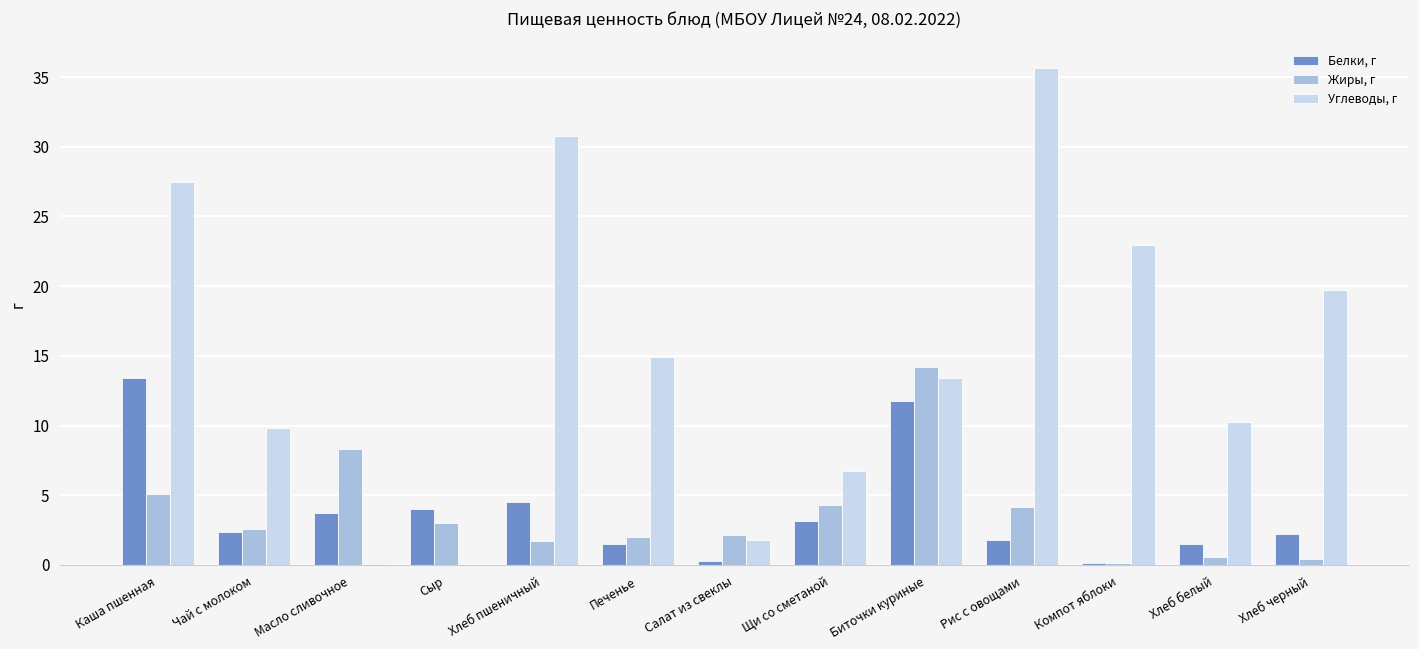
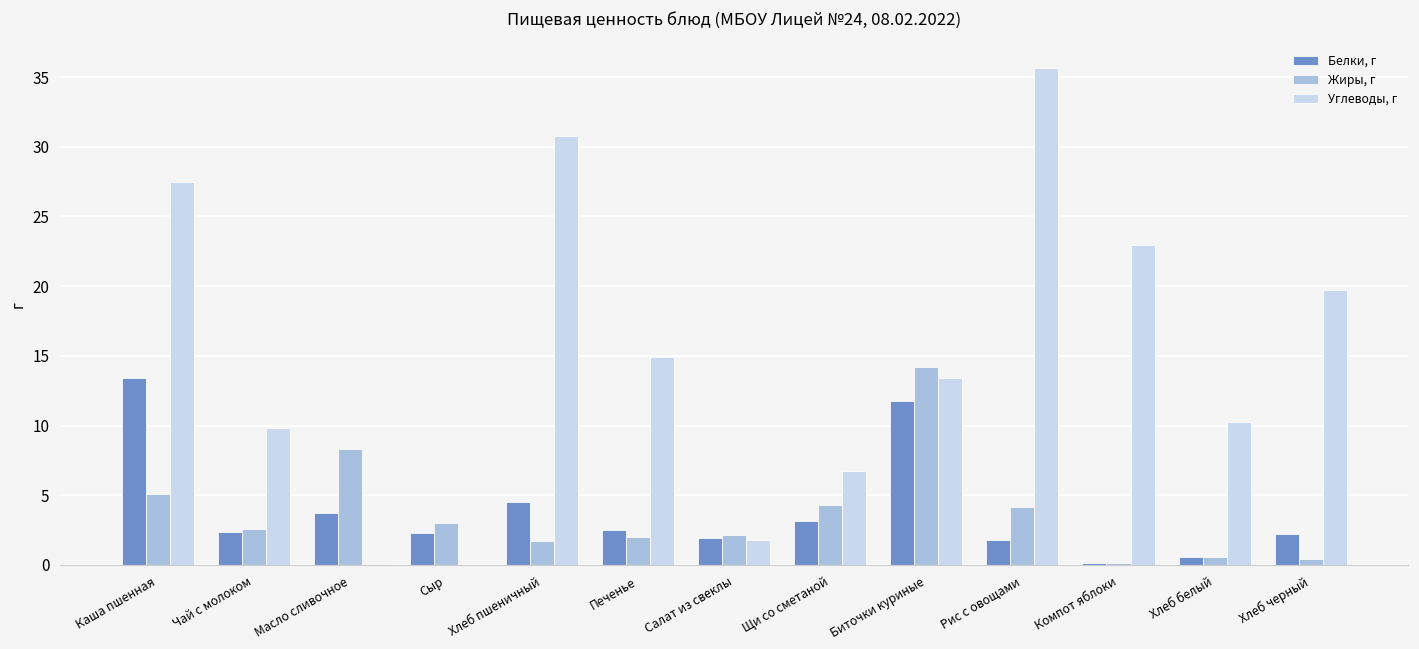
  {
    "Белки, г": {
      "Каша пшенная": 13.4,
      "Чай с молоком": 2.4,
      "Масло сливочное": 3.7,
-     "Сыр": 4.0,
+     "Сыр": 2.3,
      "Хлеб пшеничный": 4.5,
-     "Печенье": 1.5,
-     "Салат из свеклы": 0.3,
+     "Печенье": 2.5,
+     "Салат из свеклы": 2.0,
      "Щи со сметаной": 3.1,
      "Биточки куриные": 11.8,
      "Рис с овощами": 1.8,
-     "Хлеб белый": 1.5,
+     "Хлеб белый": 0.6,
      "Хлеб черный": 2.2
    }
  }
